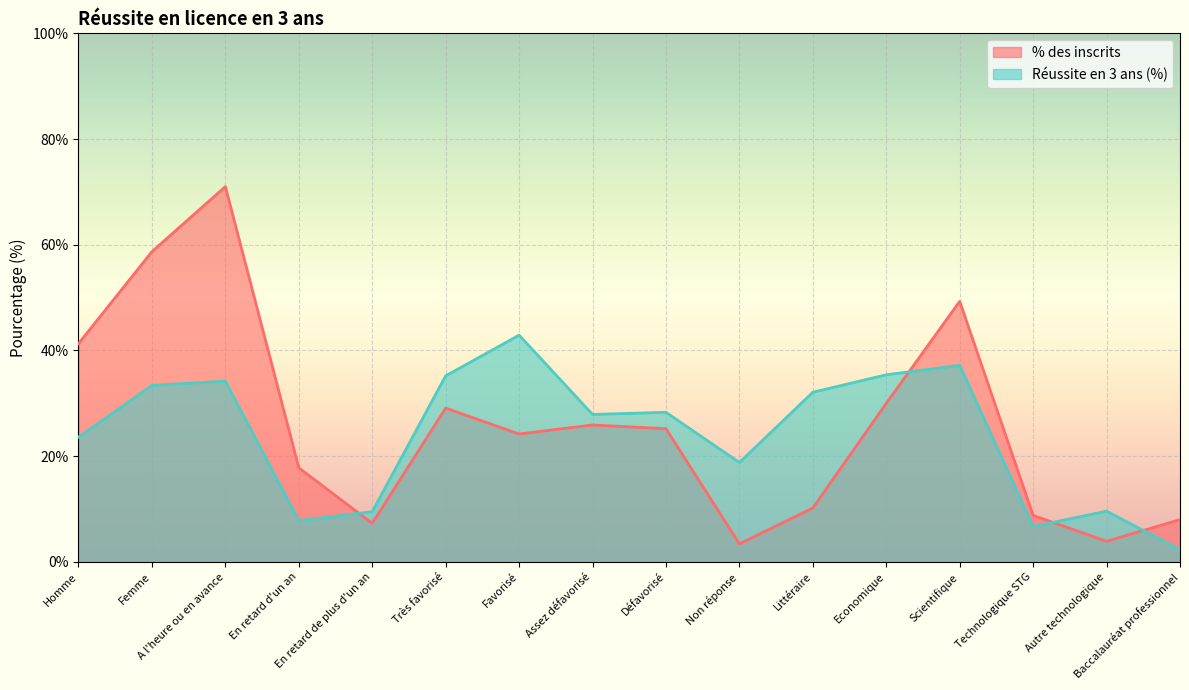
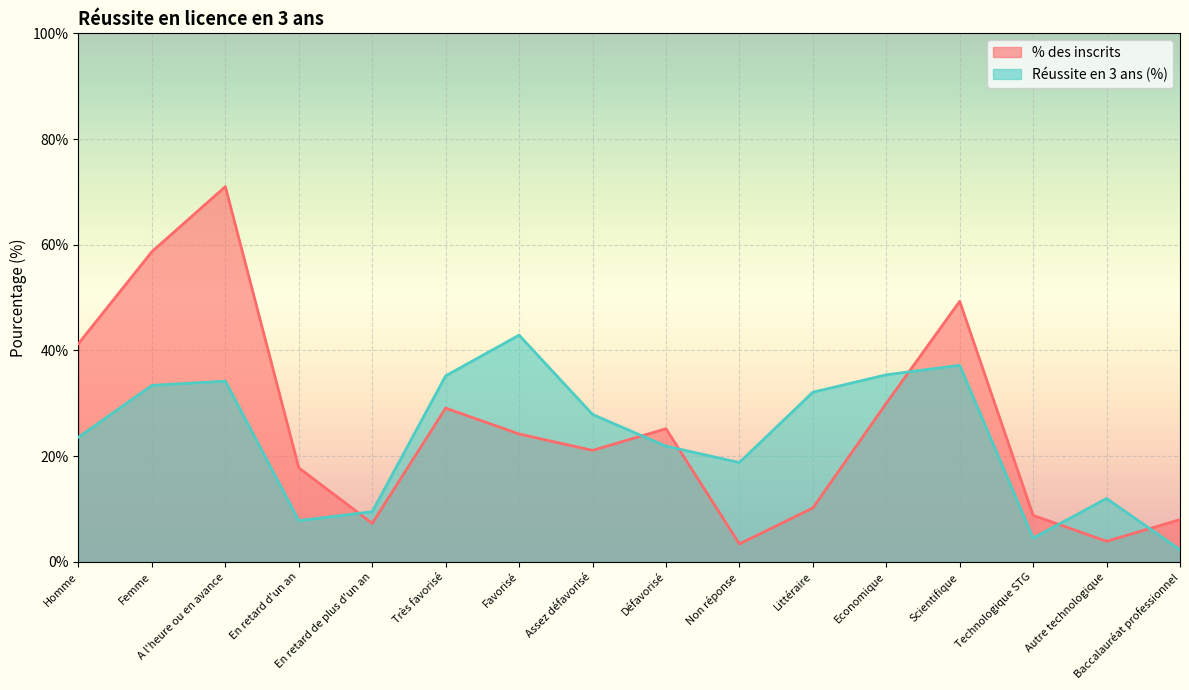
  {
    "% des inscrits": {
      "Homme": "41%",
      "Femme": "59%",
      "A l'heure ou en avance": "71%",
      "En retard d'un an": "18%",
      "En retard de plus d'un an": "7%",
      "Très favorisé": "29%",
      "Favorisé": "24%",
-     "Assez défavorisé": "26%",
+     "Assez défavorisé": "21%",
      "Défavorisé": "25%",
      "Non réponse": "3%",
      "Littéraire": "10%",
      "Economique": "30%",
      "Scientifique": "49%",
      "Technologique STG": "9%",
      "Autre technologique": "4%",
      "Baccalauréat professionnel": "8%"
    },
    "Réussite en 3 ans (%)": {
      "Homme": "24%",
      "Femme": "33%",
      "A l'heure ou en avance": "34%",
      "En retard d'un an": "8%",
      "En retard de plus d'un an": "10%",
      "Très favorisé": "35%",
      "Favorisé": "43%",
      "Assez défavorisé": "28%",
-     "Défavorisé": "28%",
+     "Défavorisé": "22%",
      "Non réponse": "19%",
      "Littéraire": "32%",
      "Economique": "35%",
      "Scientifique": "37%",
-     "Technologique STG": "7%",
-     "Autre technologique": "10%",
+     "Technologique STG": "5%",
+     "Autre technologique": "12%",
      "Baccalauréat professionnel": "2%"
    }
  }
